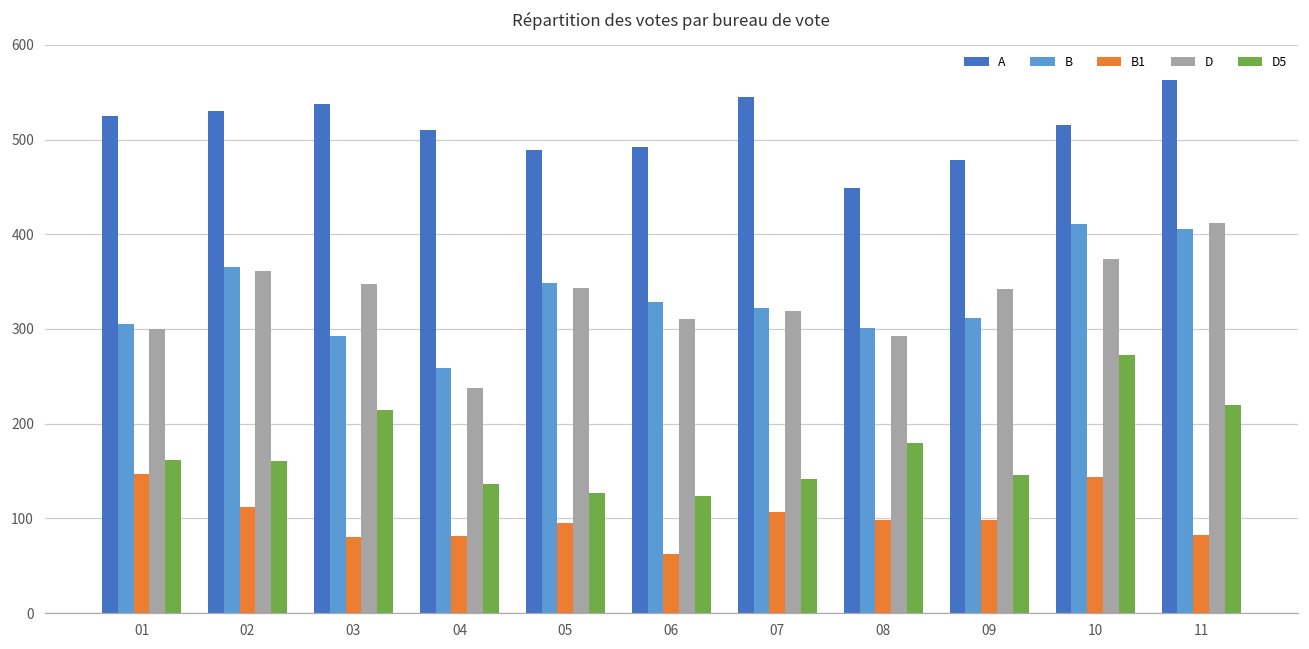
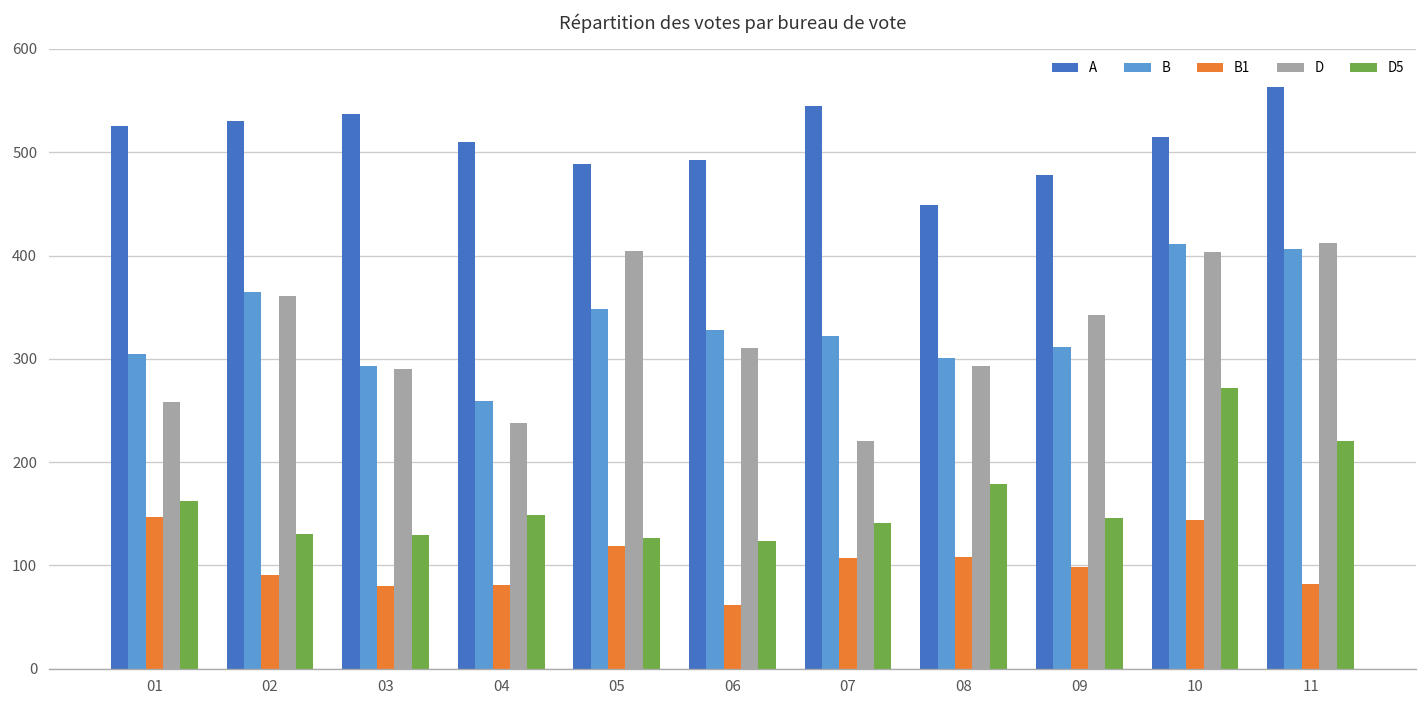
  {
    "B1": {
      "01": 150,
-     "02": 110,
+     "02": 90,
      "03": 80,
      "04": 80,
-     "05": 100,
+     "05": 120,
      "06": 60,
      "07": 110,
-     "08": 100,
+     "08": 110,
      "09": 100,
      "10": 140,
      "11": 80
    },
    "D": {
-     "01": 300,
+     "01": 260,
      "02": 360,
-     "03": 350,
+     "03": 290,
      "04": 240,
-     "05": 340,
+     "05": 400,
      "06": 310,
-     "07": 320,
+     "07": 220,
      "08": 290,
      "09": 340,
-     "10": 370,
+     "10": 400,
      "11": 410
    },
    "D5": {
      "01": 160,
-     "02": 160,
-     "03": 210,
-     "04": 140,
+     "02": 130,
+     "03": 130,
+     "04": 150,
      "05": 130,
      "06": 120,
      "07": 140,
      "08": 180,
      "09": 150,
      "10": 270,
      "11": 220
    }
  }
